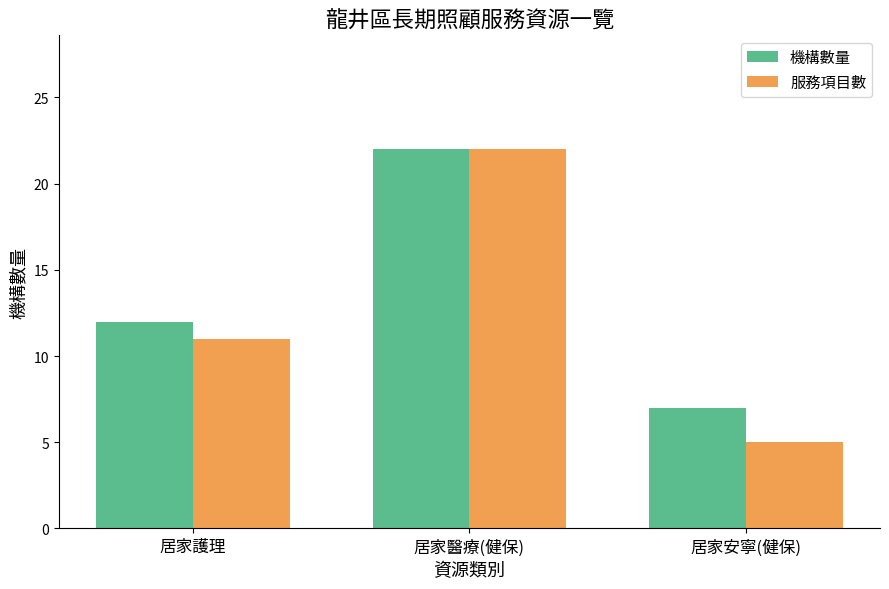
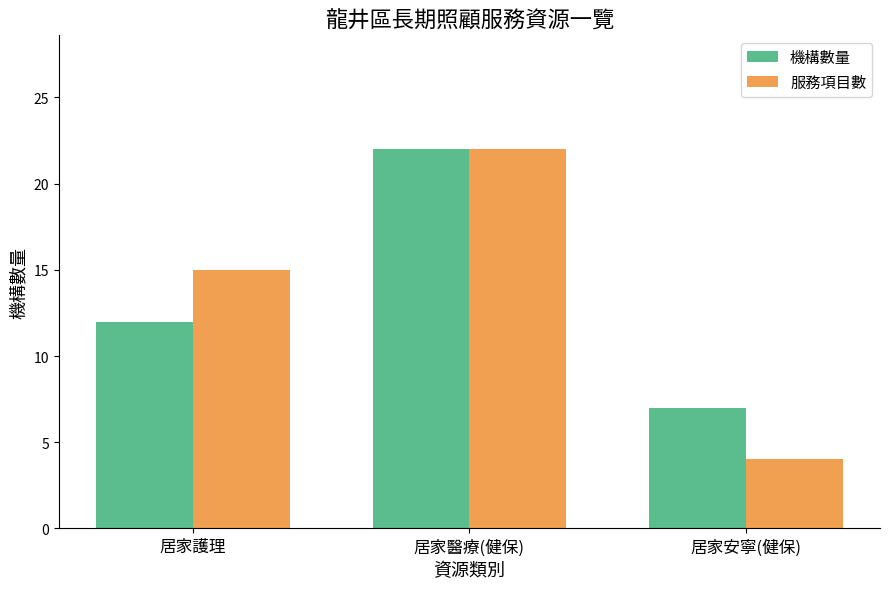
  {
    "機構數量": {
      "居家護理": 12,
      "居家醫療(健保)": 22,
      "居家安寧(健保)": 7
    },
    "服務項目數": {
-     "居家護理": 11,
+     "居家護理": 15,
      "居家醫療(健保)": 22,
-     "居家安寧(健保)": 5
+     "居家安寧(健保)": 4
    }
  }
